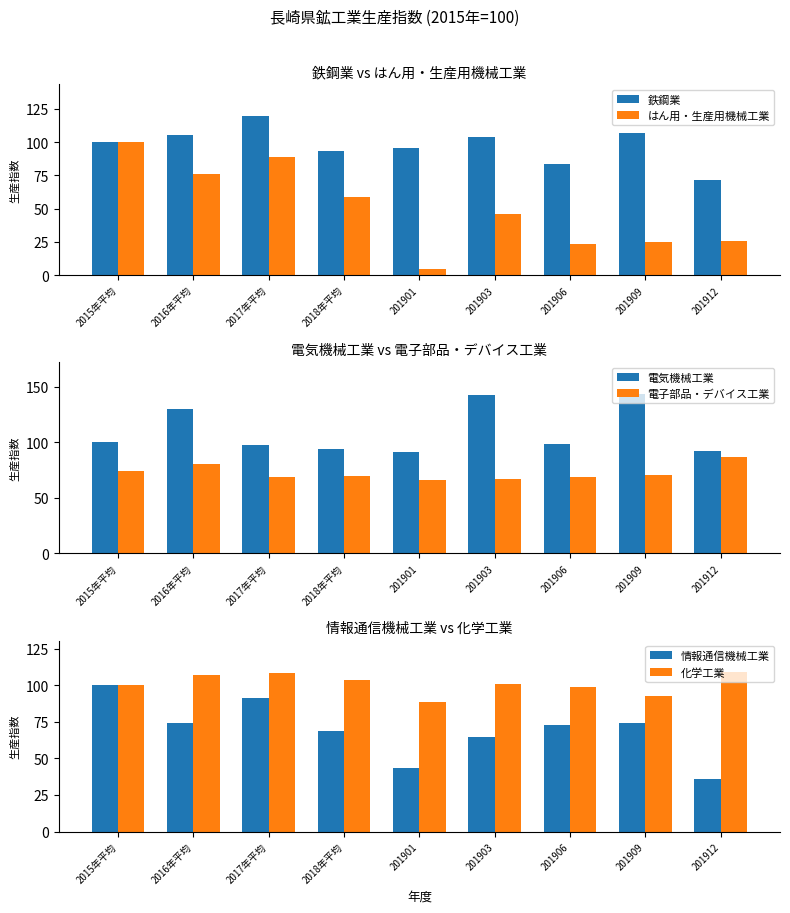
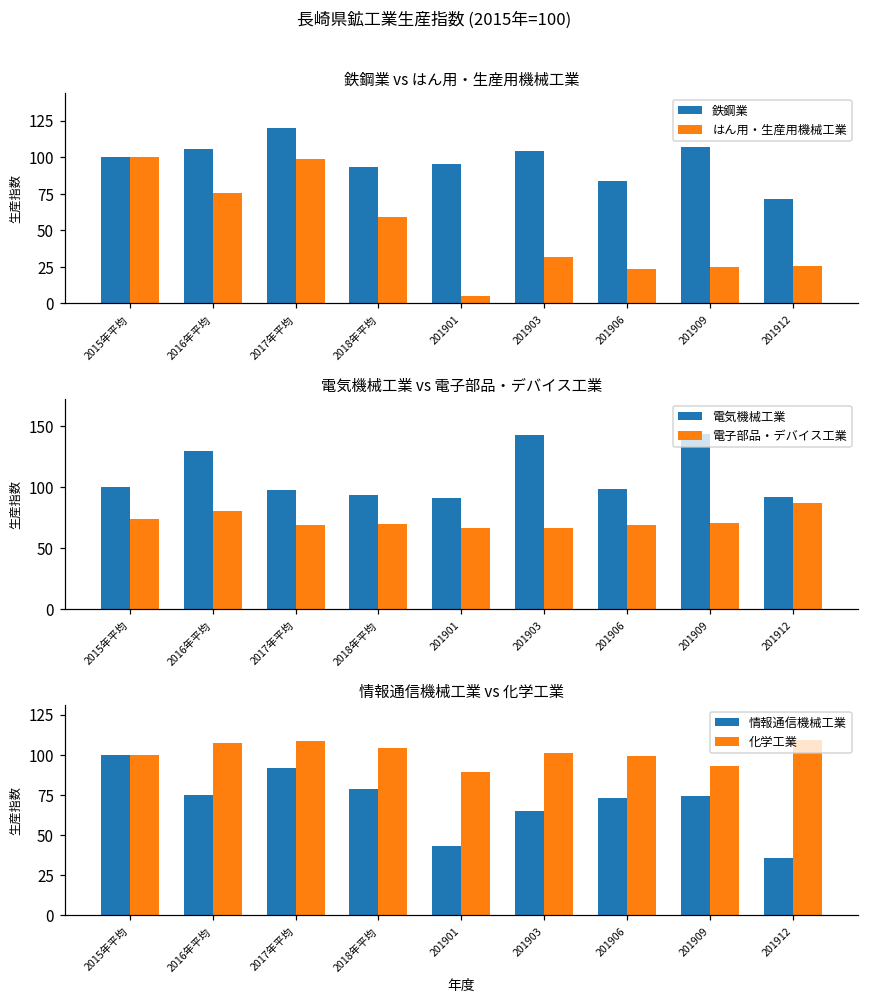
  {
    "鉄鋼業 vs はん用・生産用機械工業": {
      "鉄鋼業": {
        "2015年平均": 100,
        "2016年平均": 106,
        "2017年平均": 120,
        "2018年平均": 94,
        "201901": 95,
        "201903": 104,
        "201906": 84,
        "201909": 107,
        "201912": 72
      },
      "はん用・生産用機械工業": {
        "2015年平均": 100,
        "2016年平均": 76,
-       "2017年平均": 89,
+       "2017年平均": 99,
        "2018年平均": 59,
        "201901": 5,
-       "201903": 46,
+       "201903": 32,
        "201906": 23,
        "201909": 25,
        "201912": 26
      }
    },
    "電気機械工業 vs 電子部品・デバイス工業": {
      "電気機械工業": {
        "2015年平均": 100,
        "2016年平均": 130,
        "2017年平均": 98,
        "2018年平均": 94,
        "201901": 92,
        "201903": 143,
        "201906": 99,
        "201912": 92
      },
      "電子部品・デバイス工業": {
        "2015年平均": 74,
        "2016年平均": 81,
        "2017年平均": 69,
        "2018年平均": 70,
        "201901": 67,
        "201903": 67,
        "201906": 69,
        "201909": 71,
        "201912": 87
      }
    },
    "情報通信機械工業 vs 化学工業": {
      "情報通信機械工業": {
        "2015年平均": 100,
        "2016年平均": 75,
        "2017年平均": 92,
-       "2018年平均": 69,
+       "2018年平均": 79,
        "201901": 43,
        "201903": 65,
        "201906": 73,
        "201909": 74,
        "201912": 36
      },
      "化学工業": {
        "2015年平均": 100,
        "2016年平均": 107,
        "2017年平均": 109,
        "2018年平均": 104,
        "201901": 89,
        "201903": 101,
        "201906": 99,
        "201909": 93
      }
    }
  }
